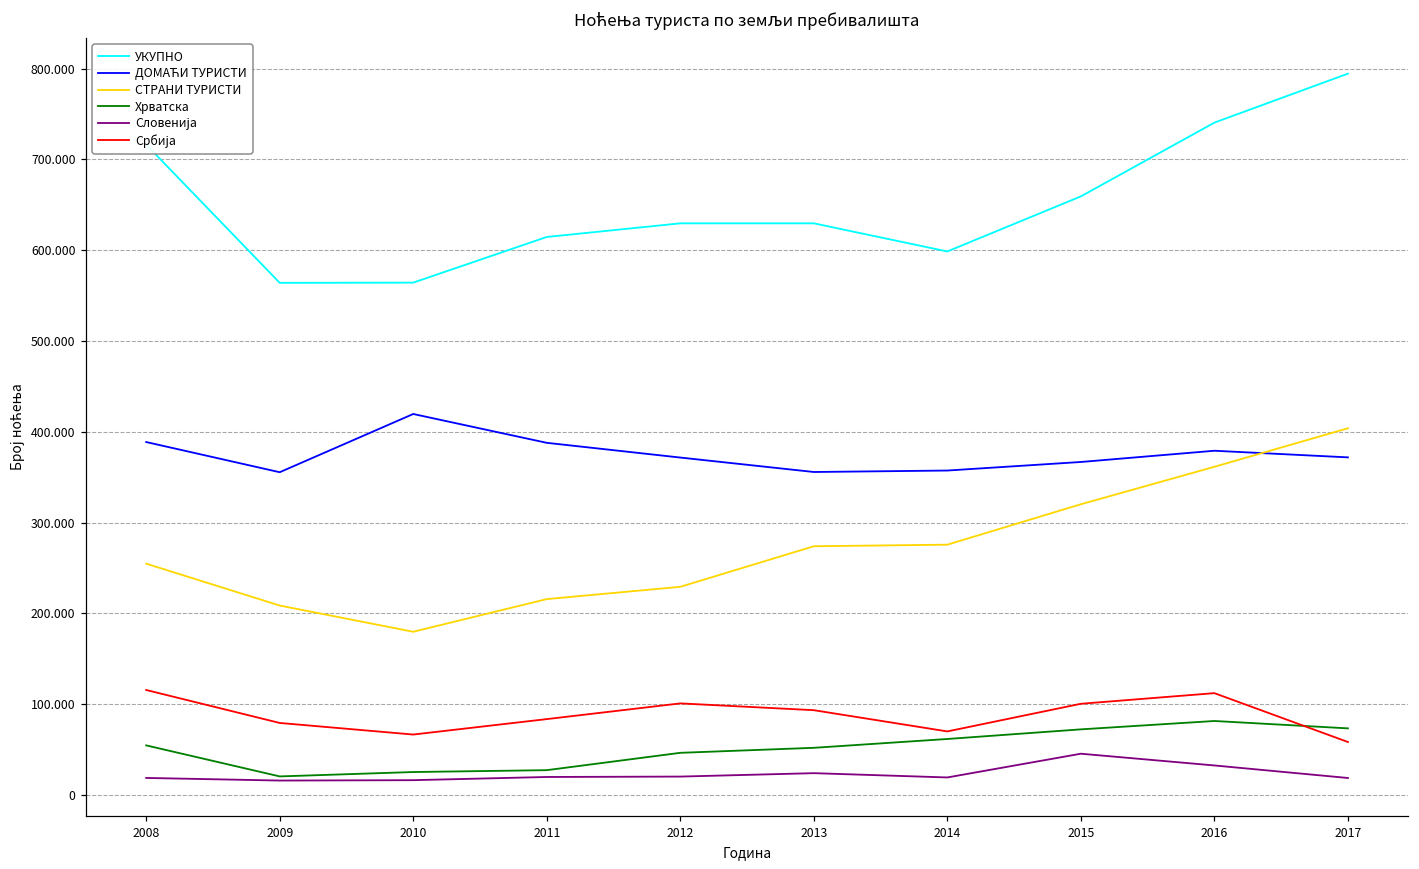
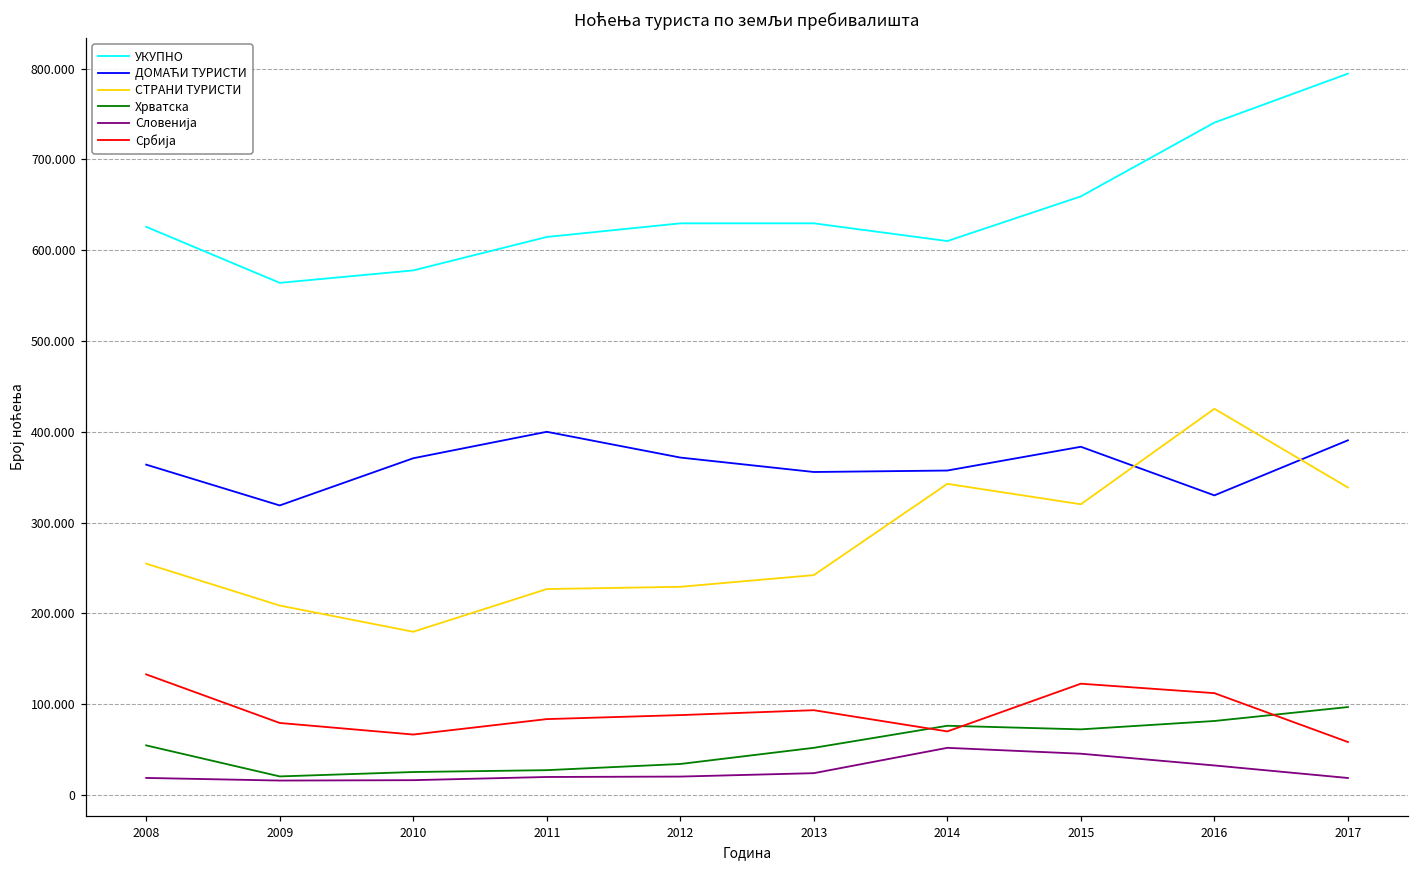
  {
    "УКУПНО": {
-     "2008": 720,
+     "2008": 630,
      "2009": 560,
-     "2010": 560,
+     "2010": 580,
      "2011": 610,
      "2012": 630,
      "2013": 630,
-     "2014": 600,
+     "2014": 610,
      "2015": 660,
      "2016": 740,
      "2017": 790
    },
    "ДОМАЋИ ТУРИСТИ": {
-     "2008": 390,
-     "2009": 360,
-     "2010": 420,
-     "2011": 390,
+     "2008": 360,
+     "2009": 320,
+     "2010": 370,
+     "2011": 400,
      "2012": 370,
      "2013": 360,
      "2014": 360,
-     "2015": 370,
-     "2016": 380,
-     "2017": 370
+     "2015": 380,
+     "2016": 330,
+     "2017": 390
    },
    "СТРАНИ ТУРИСТИ": {
      "2008": 250,
      "2009": 210,
      "2010": 180,
-     "2011": 220,
+     "2011": 230,
      "2012": 230,
-     "2013": 270,
-     "2014": 280,
+     "2013": 240,
+     "2014": 340,
      "2015": 320,
-     "2016": 360,
-     "2017": 400
+     "2016": 430,
+     "2017": 340
    },
    "Хрватска": {
      "2008": 50,
      "2009": 20,
      "2010": 30,
      "2011": 30,
-     "2012": 50,
+     "2012": 30,
      "2013": 50,
-     "2014": 60,
+     "2014": 80,
      "2015": 70,
      "2016": 80,
-     "2017": 70
+     "2017": 100
    },
    "Словенија": {
      "2008": 20,
      "2009": 20,
      "2010": 20,
      "2011": 20,
      "2012": 20,
      "2013": 20,
-     "2014": 20,
+     "2014": 50,
      "2015": 50,
      "2016": 30,
      "2017": 20
    },
    "Србија": {
-     "2008": 120,
+     "2008": 130,
      "2009": 80,
      "2010": 70,
      "2011": 80,
-     "2012": 100,
+     "2012": 90,
      "2013": 90,
      "2014": 70,
-     "2015": 100,
+     "2015": 120,
      "2016": 110,
      "2017": 60
    }
  }
